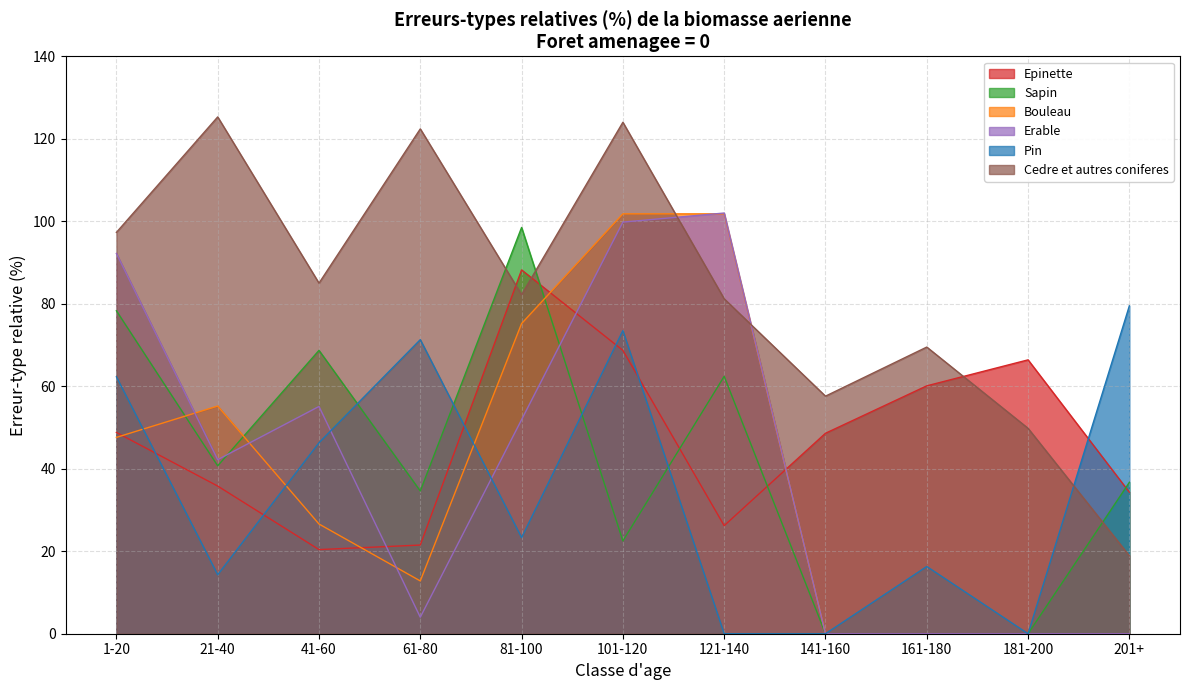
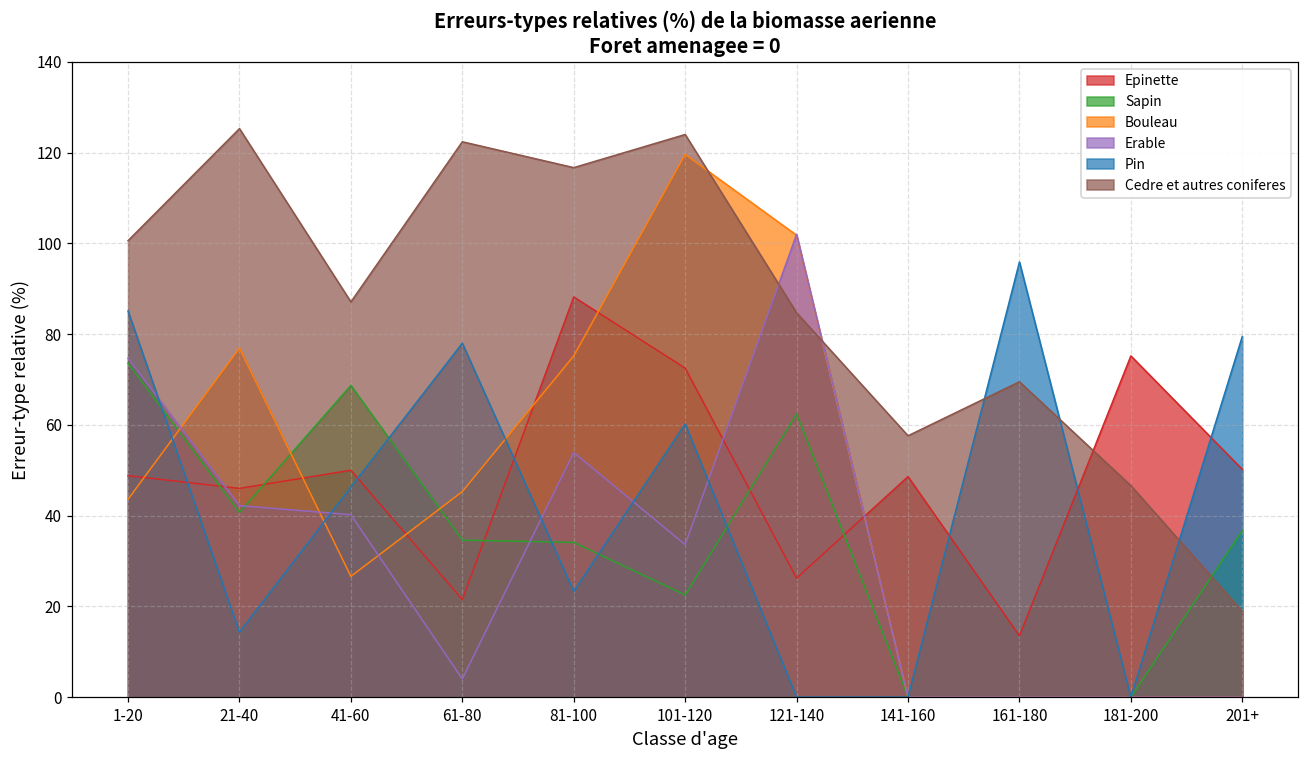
  {
    "Epinette": {
      "1-20": 49,
-     "21-40": 36,
-     "41-60": 20,
+     "21-40": 46,
+     "41-60": 50,
      "61-80": 22,
      "81-100": 88,
-     "101-120": 69,
+     "101-120": 73,
      "121-140": 26,
      "141-160": 49,
-     "161-180": 60,
-     "181-200": 66,
-     "201+": 34
+     "161-180": 14,
+     "181-200": 75,
+     "201+": 50
    },
    "Sapin": {
-     "1-20": 78,
+     "1-20": 74,
      "21-40": 41,
      "41-60": 69,
      "61-80": 35,
-     "81-100": 99,
+     "81-100": 34,
      "101-120": 23,
      "121-140": 62,
      "201+": 37
    },
    "Bouleau": {
-     "1-20": 48,
-     "21-40": 55,
+     "1-20": 44,
+     "21-40": 77,
      "41-60": 27,
-     "61-80": 13,
+     "61-80": 45,
      "81-100": 75,
-     "101-120": 102
+     "101-120": 120
    },
    "Erable": {
-     "1-20": 92,
+     "1-20": 75,
      "21-40": 42,
-     "41-60": 55,
+     "41-60": 40,
      "61-80": 4,
-     "81-100": 52,
-     "101-120": 100
+     "81-100": 54,
+     "101-120": 34
    },
    "Pin": {
-     "1-20": 62,
+     "1-20": 85,
      "21-40": 14,
      "41-60": 46,
-     "61-80": 71,
+     "61-80": 78,
      "81-100": 23,
-     "101-120": 74,
+     "101-120": 60,
      "121-140": 0,
-     "161-180": 16,
+     "161-180": 96,
      "201+": 80
    },
    "Cedre et autres coniferes": {
-     "1-20": 97,
+     "1-20": 101,
      "21-40": 125,
-     "41-60": 85,
+     "41-60": 87,
      "61-80": 122,
-     "81-100": 82,
+     "81-100": 117,
      "101-120": 124,
-     "121-140": 81,
+     "121-140": 85,
      "141-160": 58,
      "161-180": 70,
-     "181-200": 50,
+     "181-200": 47,
      "201+": 19
    }
  }
